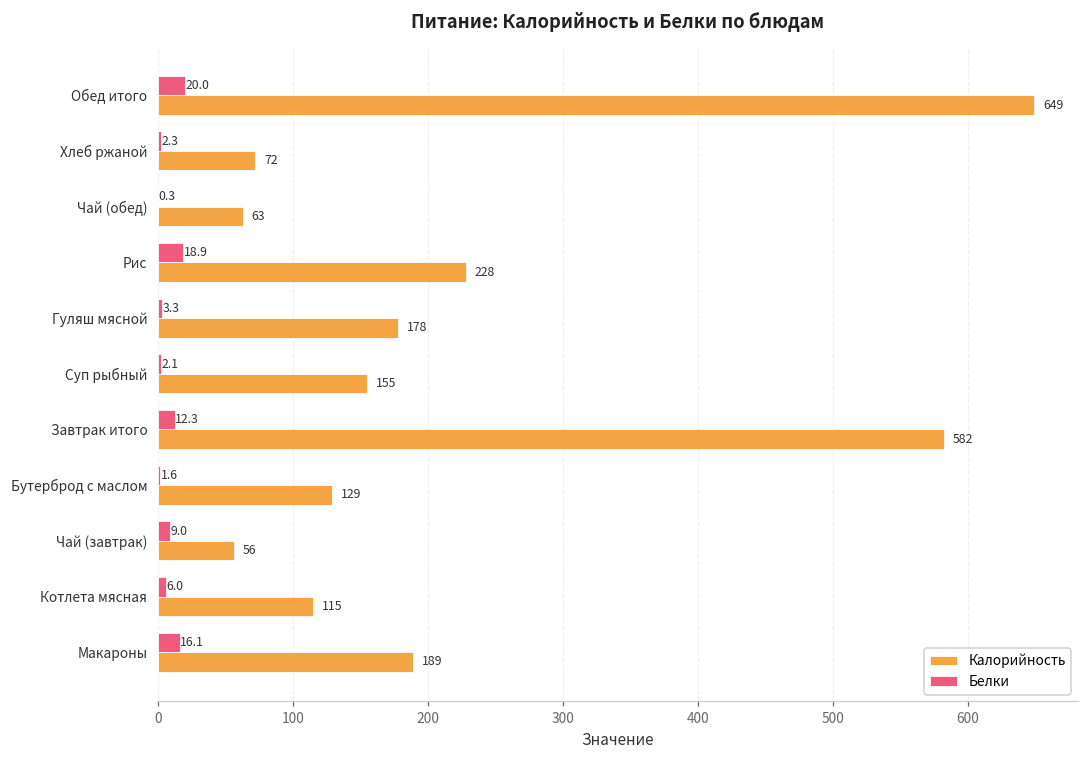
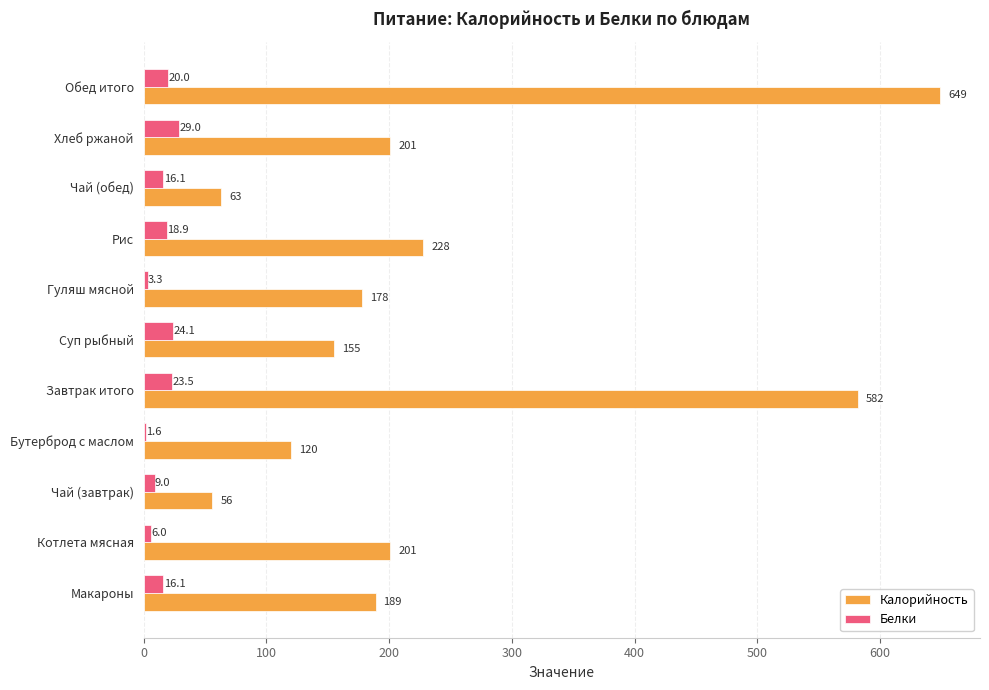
  {
    "Калорийность": {
      "Обед итого": 649,
-     "Хлеб ржаной": 72,
+     "Хлеб ржаной": 201,
      "Чай (обед)": 63,
      "Рис": 228,
      "Гуляш мясной": 178,
      "Суп рыбный": 155,
      "Завтрак итого": 582,
-     "Бутерброд с маслом": 129,
+     "Бутерброд с маслом": 120,
      "Чай (завтрак)": 56,
-     "Котлета мясная": 115,
+     "Котлета мясная": 201,
      "Макароны": 189
    },
    "Белки": {
      "Обед итого": 20.0,
-     "Хлеб ржаной": 2.3,
-     "Чай (обед)": 0.3,
+     "Хлеб ржаной": 29.0,
+     "Чай (обед)": 16.1,
      "Рис": 18.9,
      "Гуляш мясной": 3.3,
-     "Суп рыбный": 2.1,
-     "Завтрак итого": 12.3,
+     "Суп рыбный": 24.1,
+     "Завтрак итого": 23.5,
      "Бутерброд с маслом": 1.6,
      "Чай (завтрак)": 9.0,
      "Котлета мясная": 6.0,
      "Макароны": 16.1
    }
  }
